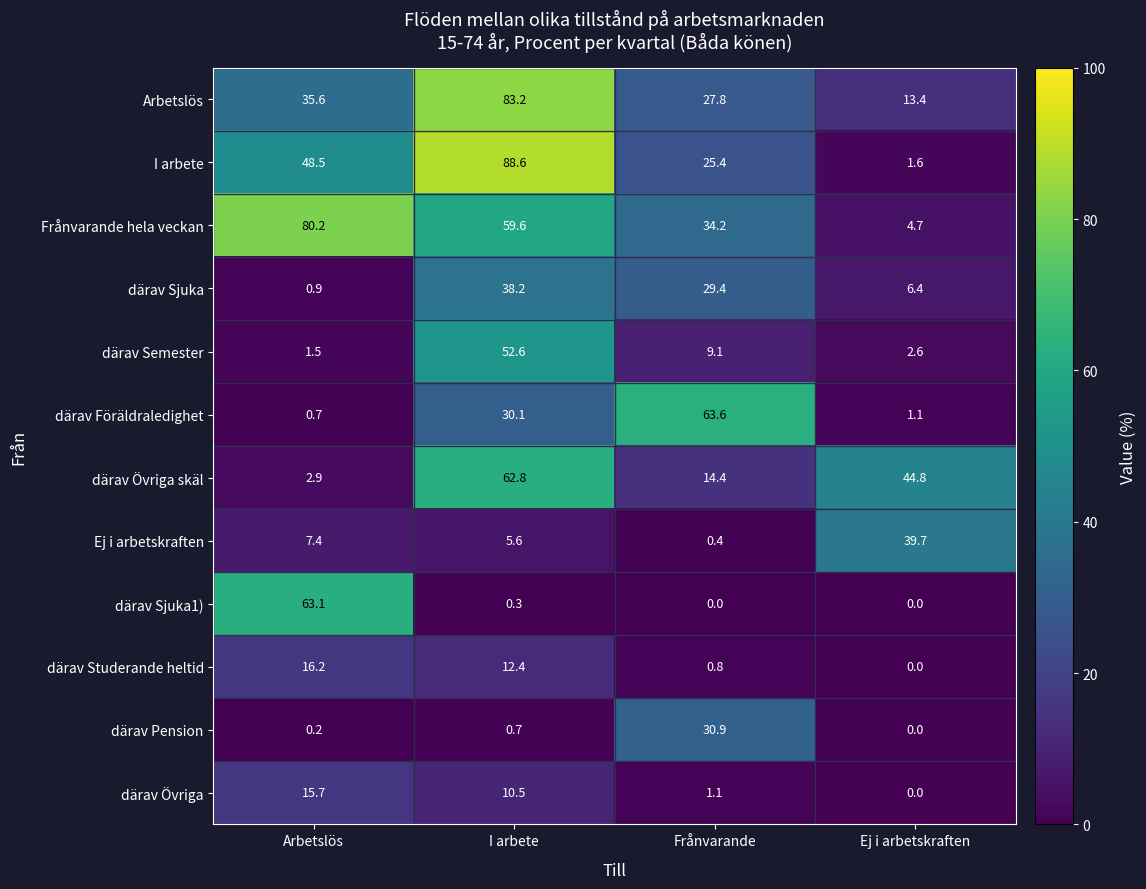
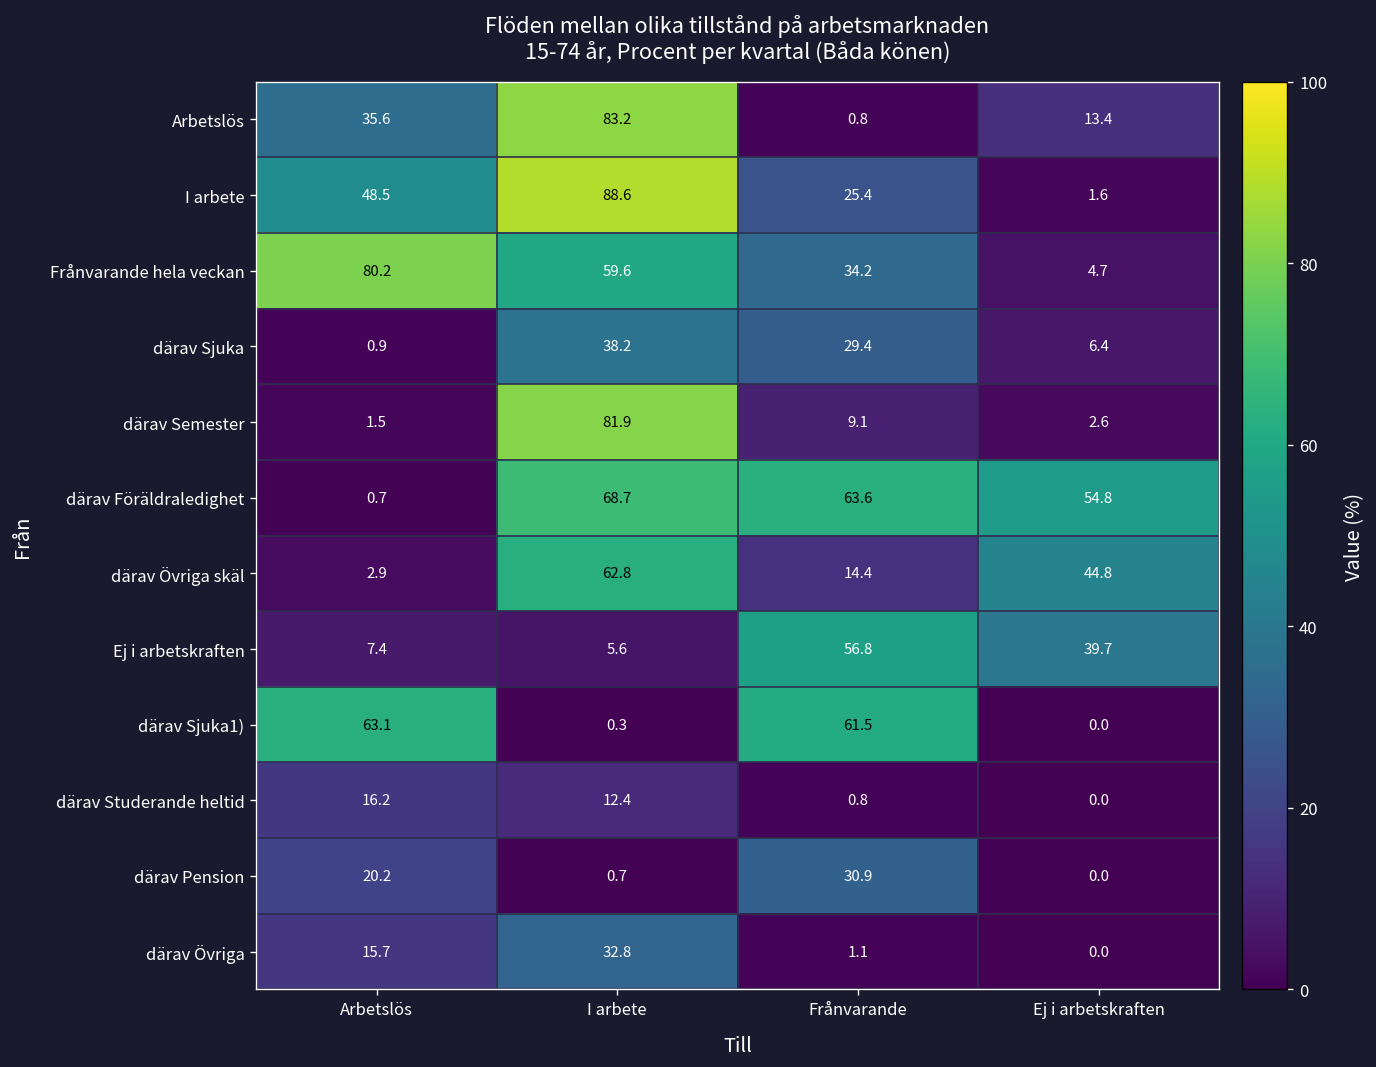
  {
    "Arbetslös": {
      "Arbetslös": 35.6,
      "I arbete": 83.2,
-     "Frånvarande": 27.8,
+     "Frånvarande": 0.8,
      "Ej i arbetskraften": 13.4
    },
    "I arbete": {
      "Arbetslös": 48.5,
      "I arbete": 88.6,
      "Frånvarande": 25.4,
      "Ej i arbetskraften": 1.6
    },
    "Frånvarande hela veckan": {
      "Arbetslös": 80.2,
      "I arbete": 59.6,
      "Frånvarande": 34.2,
      "Ej i arbetskraften": 4.7
    },
    "därav Sjuka": {
      "Arbetslös": 0.9,
      "I arbete": 38.2,
      "Frånvarande": 29.4,
      "Ej i arbetskraften": 6.4
    },
    "därav Semester": {
      "Arbetslös": 1.5,
-     "I arbete": 52.6,
+     "I arbete": 81.9,
      "Frånvarande": 9.1,
      "Ej i arbetskraften": 2.6
    },
    "därav Föräldraledighet": {
      "Arbetslös": 0.7,
-     "I arbete": 30.1,
+     "I arbete": 68.7,
      "Frånvarande": 63.6,
-     "Ej i arbetskraften": 1.1
+     "Ej i arbetskraften": 54.8
    },
    "därav Övriga skäl": {
      "Arbetslös": 2.9,
      "I arbete": 62.8,
      "Frånvarande": 14.4,
      "Ej i arbetskraften": 44.8
    },
    "Ej i arbetskraften": {
      "Arbetslös": 7.4,
      "I arbete": 5.6,
-     "Frånvarande": 0.4,
+     "Frånvarande": 56.8,
      "Ej i arbetskraften": 39.7
    },
    "därav Sjuka1)": {
      "Arbetslös": 63.1,
      "I arbete": 0.3,
-     "Frånvarande": 0.0,
+     "Frånvarande": 61.5,
      "Ej i arbetskraften": 0.0
    },
    "därav Studerande heltid": {
      "Arbetslös": 16.2,
      "I arbete": 12.4,
      "Frånvarande": 0.8,
      "Ej i arbetskraften": 0.0
    },
    "därav Pension": {
-     "Arbetslös": 0.2,
+     "Arbetslös": 20.2,
      "I arbete": 0.7,
      "Frånvarande": 30.9,
      "Ej i arbetskraften": 0.0
    },
    "därav Övriga": {
      "Arbetslös": 15.7,
-     "I arbete": 10.5,
+     "I arbete": 32.8,
      "Frånvarande": 1.1,
      "Ej i arbetskraften": 0.0
    }
  }
